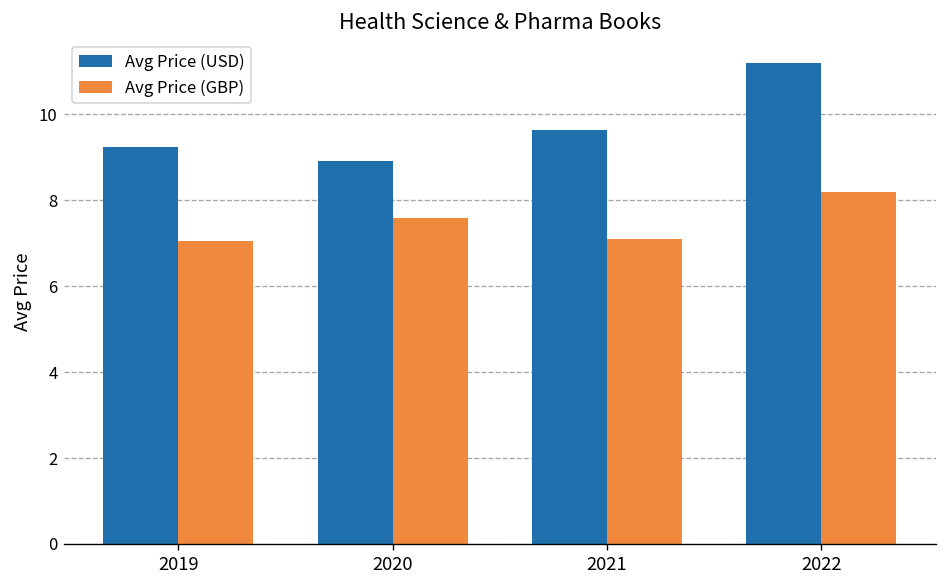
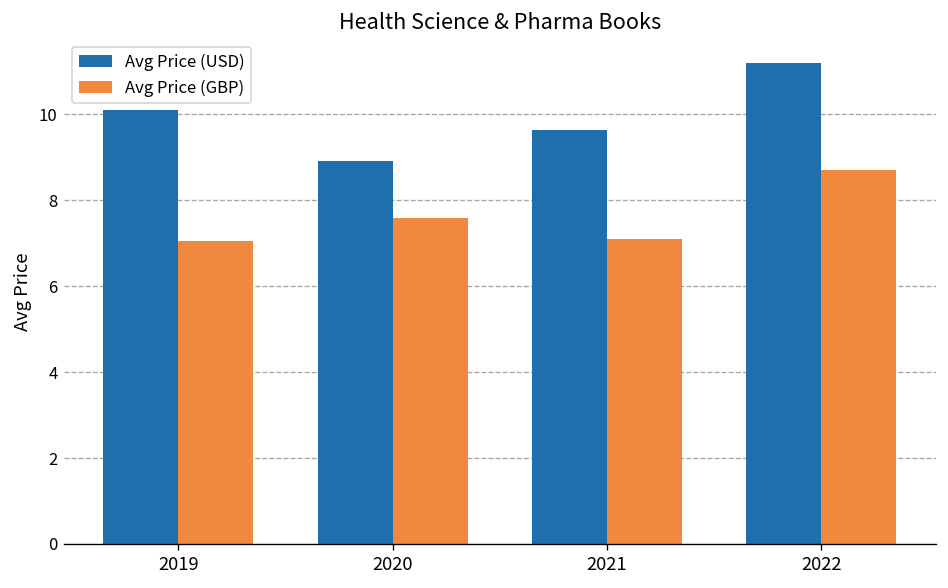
  {
    "Avg Price (USD)": {
-     "2019": 9.2,
+     "2019": 10.1,
      "2020": 8.9,
      "2021": 9.6,
      "2022": 11.2
    },
    "Avg Price (GBP)": {
      "2019": 7.1,
      "2020": 7.6,
      "2021": 7.1,
-     "2022": 8.2
+     "2022": 8.7
    }
  }
